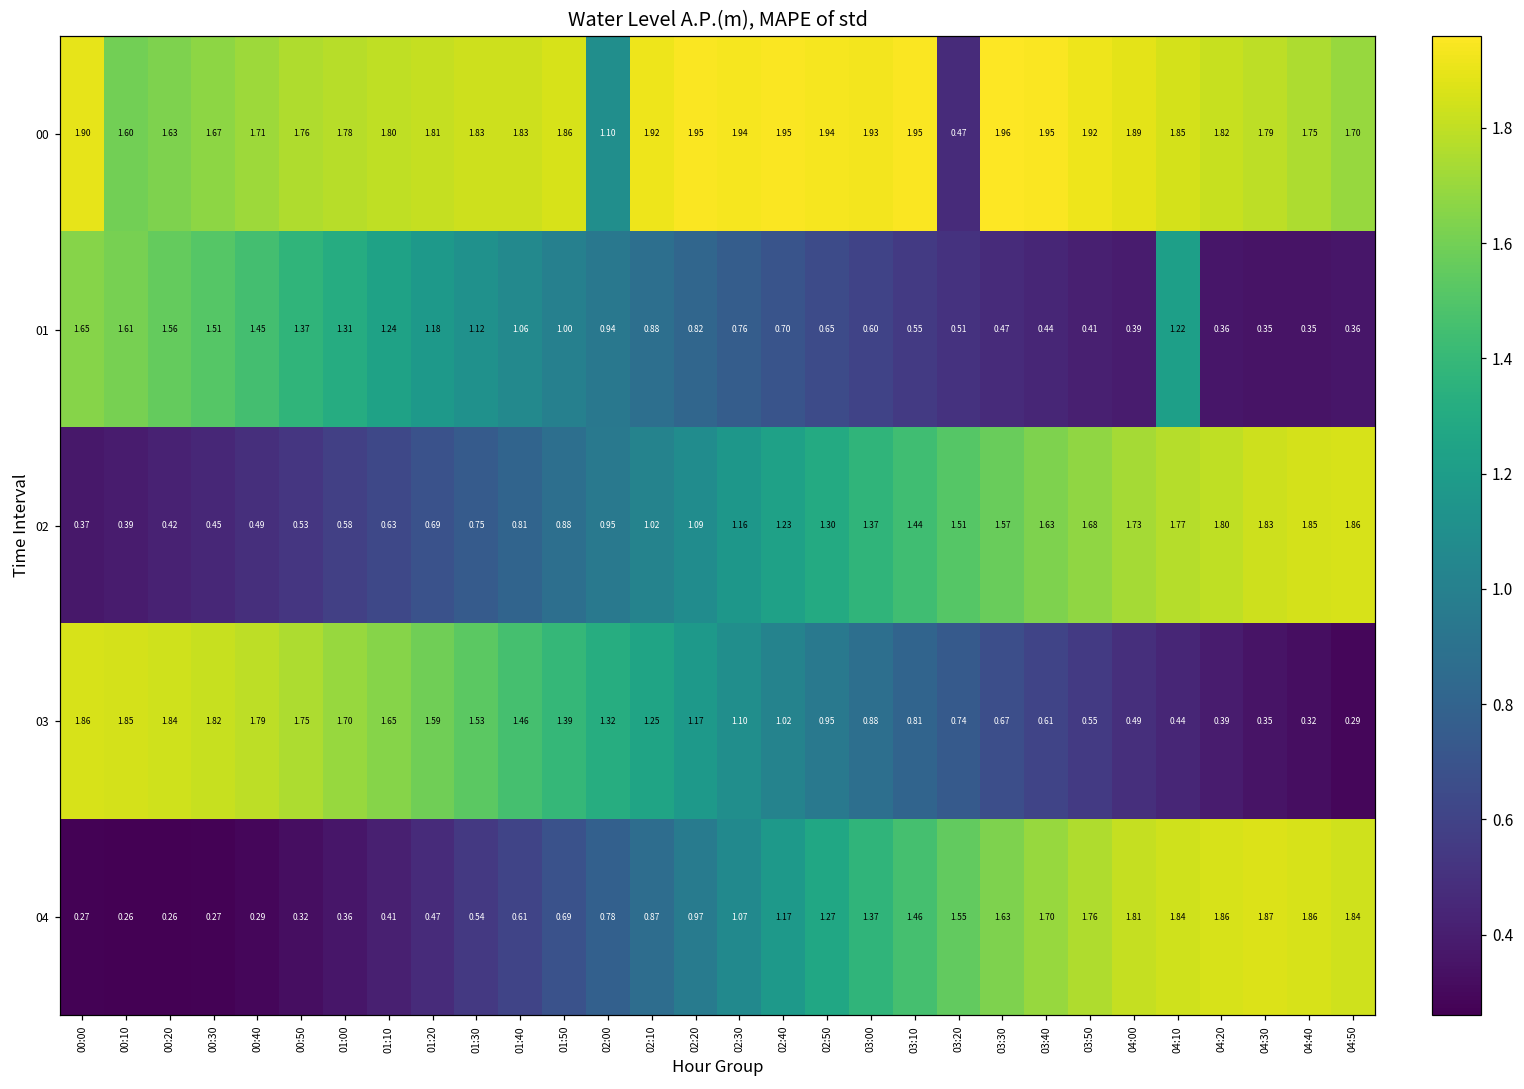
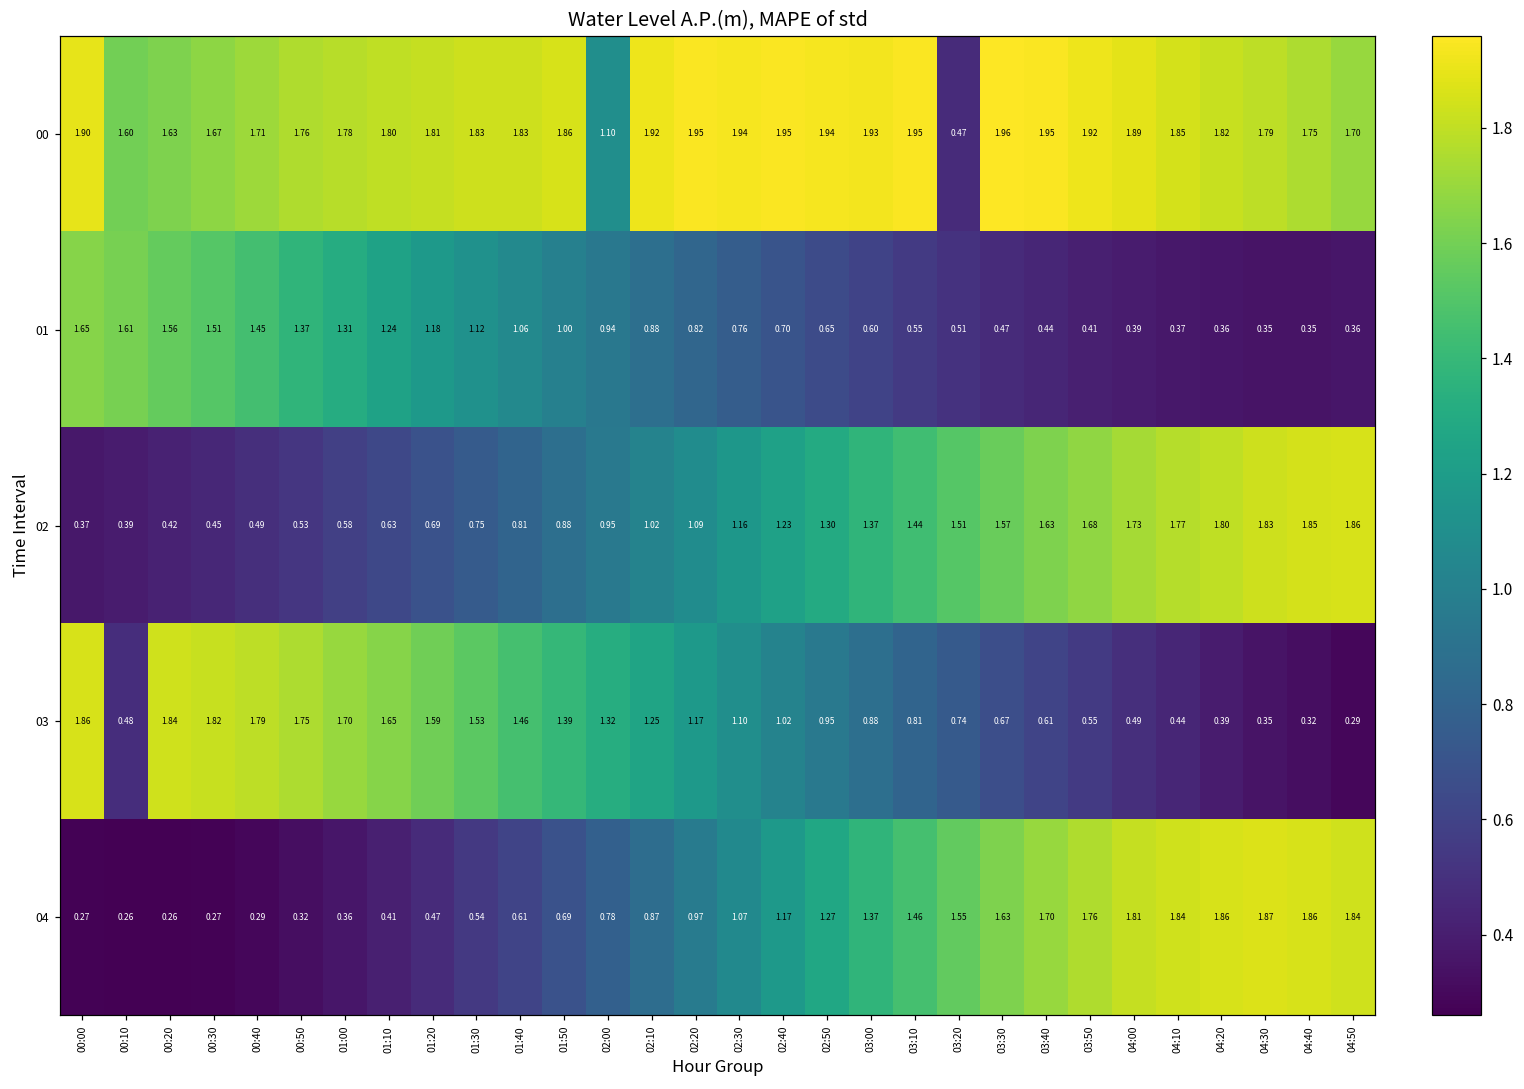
  {
    "00": {
      "00:00": 1.90,
      "00:10": 1.60,
      "00:20": 1.63,
      "00:30": 1.67,
      "00:40": 1.71,
      "00:50": 1.76,
      "01:00": 1.78,
      "01:10": 1.80,
      "01:20": 1.81,
      "01:30": 1.83,
      "01:40": 1.83,
      "01:50": 1.86,
      "02:00": 1.10,
      "02:10": 1.92,
      "02:20": 1.95,
      "02:30": 1.94,
      "02:40": 1.95,
      "02:50": 1.94,
      "03:00": 1.93,
      "03:10": 1.95,
      "03:20": 0.47,
      "03:30": 1.96,
      "03:40": 1.95,
      "03:50": 1.92,
      "04:00": 1.89,
      "04:10": 1.85,
      "04:20": 1.82,
      "04:30": 1.79,
      "04:40": 1.75,
      "04:50": 1.70
    },
    "01": {
      "00:00": 1.65,
      "00:10": 1.61,
      "00:20": 1.56,
      "00:30": 1.51,
      "00:40": 1.45,
      "00:50": 1.37,
      "01:00": 1.31,
      "01:10": 1.24,
      "01:20": 1.18,
      "01:30": 1.12,
      "01:40": 1.06,
      "01:50": 1.00,
      "02:00": 0.94,
      "02:10": 0.88,
      "02:20": 0.82,
      "02:30": 0.76,
      "02:40": 0.70,
      "02:50": 0.65,
      "03:00": 0.60,
      "03:10": 0.55,
      "03:20": 0.51,
      "03:30": 0.47,
      "03:40": 0.44,
      "03:50": 0.41,
      "04:00": 0.39,
-     "04:10": 1.22,
+     "04:10": 0.37,
      "04:20": 0.36,
      "04:30": 0.35,
      "04:40": 0.35,
      "04:50": 0.36
    },
    "02": {
      "00:00": 0.37,
      "00:10": 0.39,
      "00:20": 0.42,
      "00:30": 0.45,
      "00:40": 0.49,
      "00:50": 0.53,
      "01:00": 0.58,
      "01:10": 0.63,
      "01:20": 0.69,
      "01:30": 0.75,
      "01:40": 0.81,
      "01:50": 0.88,
      "02:00": 0.95,
      "02:10": 1.02,
      "02:20": 1.09,
      "02:30": 1.16,
      "02:40": 1.23,
      "02:50": 1.30,
      "03:00": 1.37,
      "03:10": 1.44,
      "03:20": 1.51,
      "03:30": 1.57,
      "03:40": 1.63,
      "03:50": 1.68,
      "04:00": 1.73,
      "04:10": 1.77,
      "04:20": 1.80,
      "04:30": 1.83,
      "04:40": 1.85,
      "04:50": 1.86
    },
    "03": {
      "00:00": 1.86,
-     "00:10": 1.85,
+     "00:10": 0.48,
      "00:20": 1.84,
      "00:30": 1.82,
      "00:40": 1.79,
      "00:50": 1.75,
      "01:00": 1.70,
      "01:10": 1.65,
      "01:20": 1.59,
      "01:30": 1.53,
      "01:40": 1.46,
      "01:50": 1.39,
      "02:00": 1.32,
      "02:10": 1.25,
      "02:20": 1.17,
      "02:30": 1.10,
      "02:40": 1.02,
      "02:50": 0.95,
      "03:00": 0.88,
      "03:10": 0.81,
      "03:20": 0.74,
      "03:30": 0.67,
      "03:40": 0.61,
      "03:50": 0.55,
      "04:00": 0.49,
      "04:10": 0.44,
      "04:20": 0.39,
      "04:30": 0.35,
      "04:40": 0.32,
      "04:50": 0.29
    },
    "04": {
      "00:00": 0.27,
      "00:10": 0.26,
      "00:20": 0.26,
      "00:30": 0.27,
      "00:40": 0.29,
      "00:50": 0.32,
      "01:00": 0.36,
      "01:10": 0.41,
      "01:20": 0.47,
      "01:30": 0.54,
      "01:40": 0.61,
      "01:50": 0.69,
      "02:00": 0.78,
      "02:10": 0.87,
      "02:20": 0.97,
      "02:30": 1.07,
      "02:40": 1.17,
      "02:50": 1.27,
      "03:00": 1.37,
      "03:10": 1.46,
      "03:20": 1.55,
      "03:30": 1.63,
      "03:40": 1.70,
      "03:50": 1.76,
      "04:00": 1.81,
      "04:10": 1.84,
      "04:20": 1.86,
      "04:30": 1.87,
      "04:40": 1.86,
      "04:50": 1.84
    }
  }
